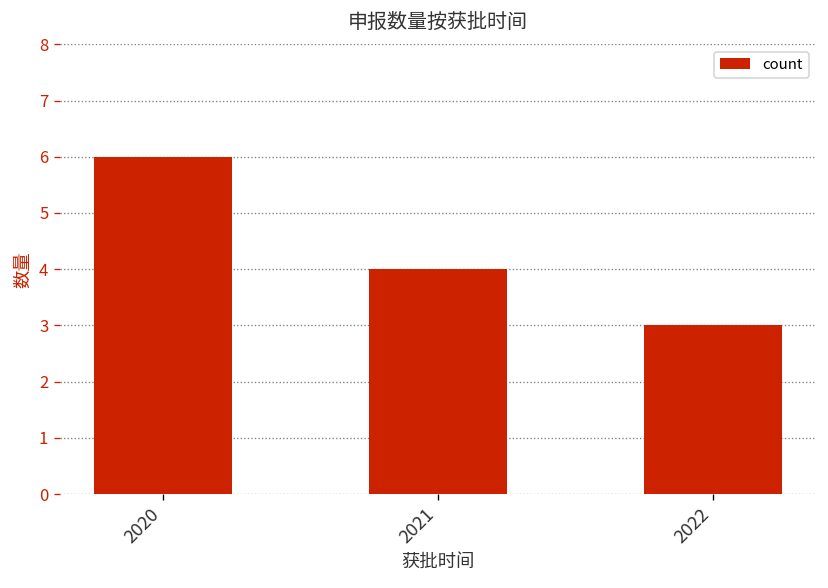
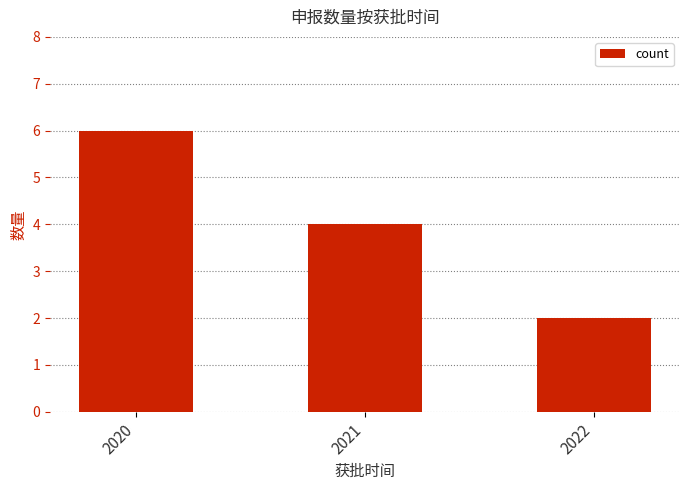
  {
    "2020": 6,
    "2021": 4,
-   "2022": 3
+   "2022": 2
  }
